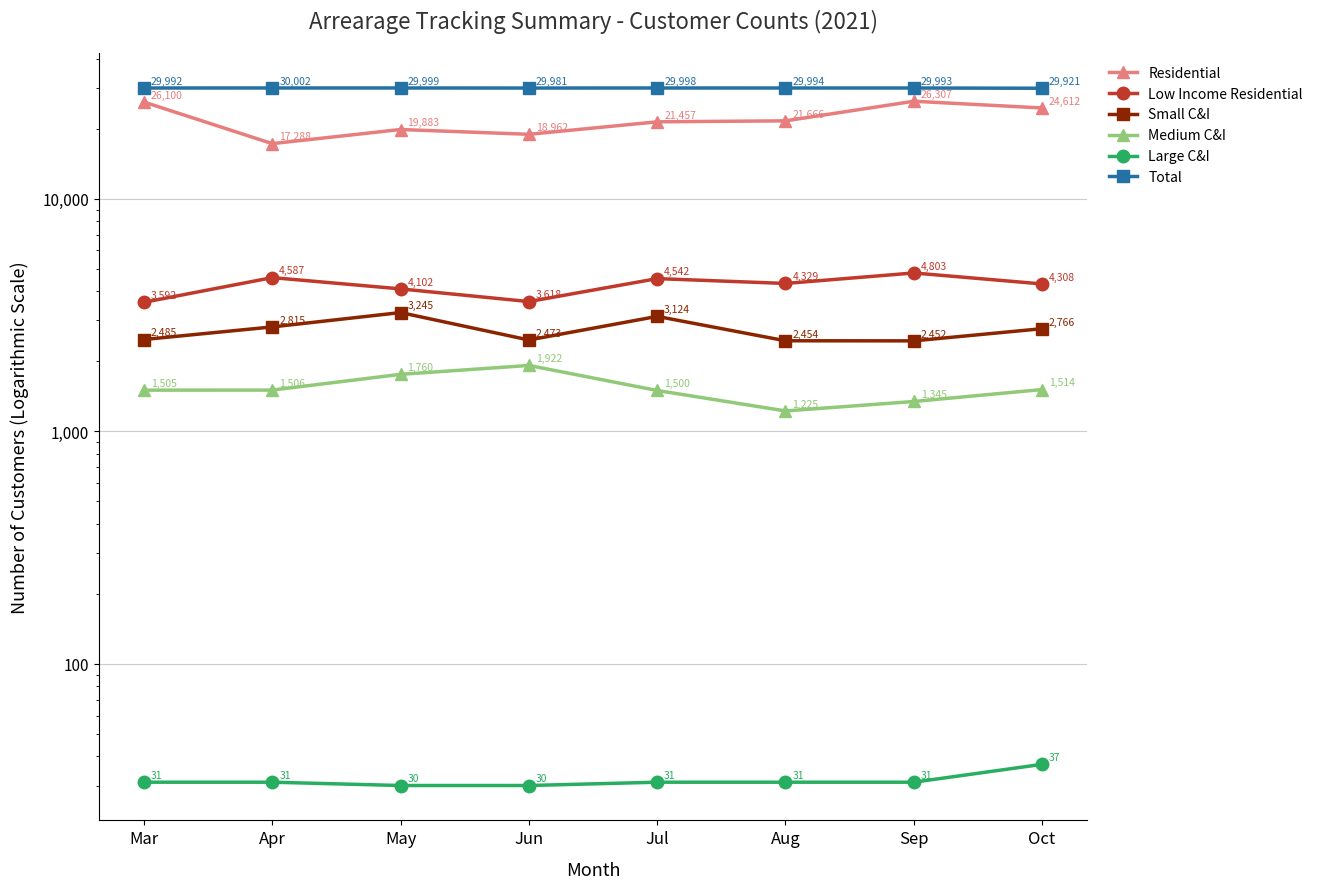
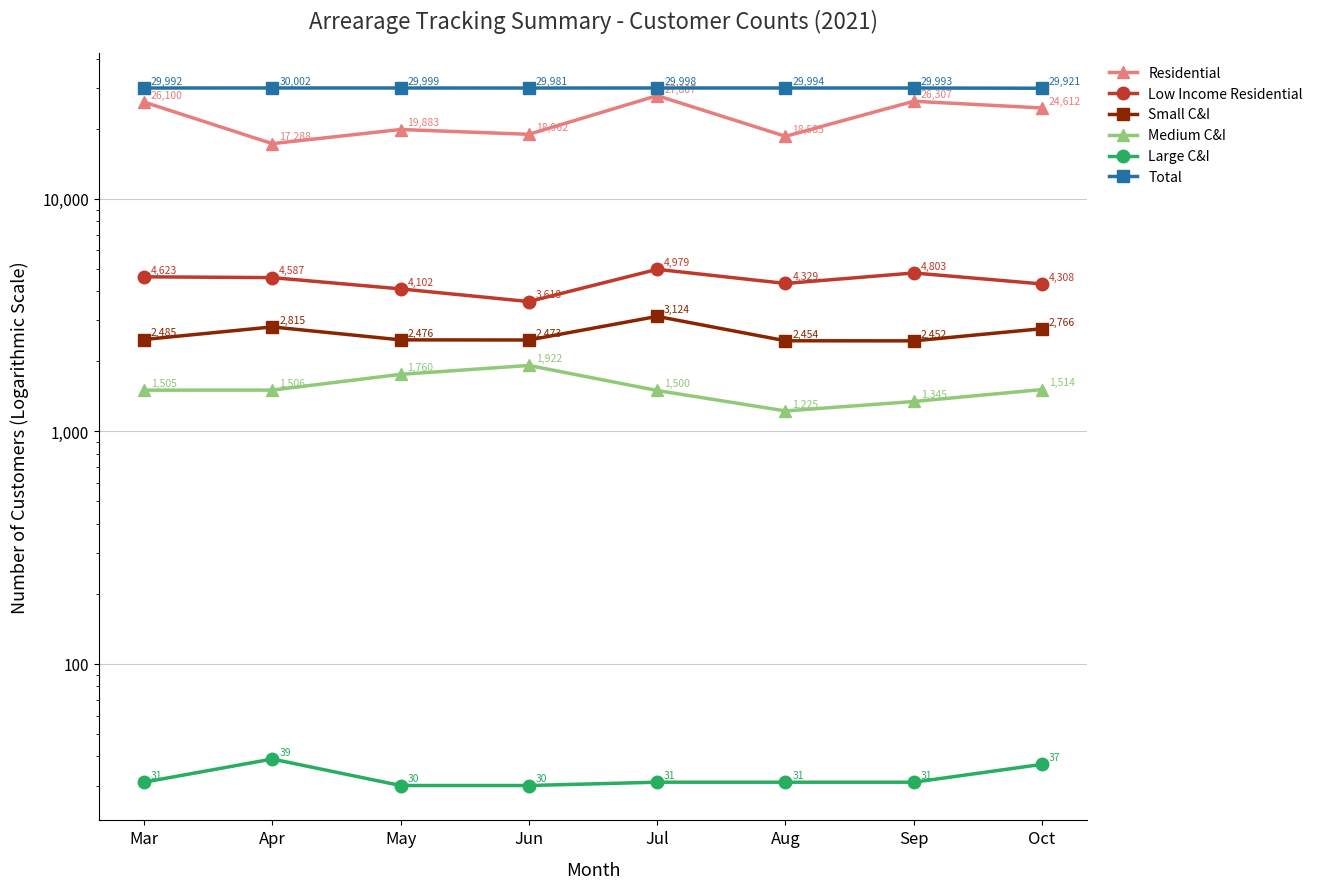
  {
    "Residential": {
      "Mar": "26,100",
      "Apr": "17,288",
      "May": "19,883",
      "Jun": "18,962",
-     "Jul": "21,457",
-     "Aug": "21,666",
+     "Jul": "27,807",
+     "Aug": "18,585",
      "Sep": "26,307",
      "Oct": "24,612"
    },
    "Low Income Residential": {
-     "Mar": "3,592",
+     "Mar": "4,623",
      "Apr": "4,587",
      "May": "4,102",
      "Jun": "3,618",
-     "Jul": "4,542",
+     "Jul": "4,979",
      "Aug": "4,329",
      "Sep": "4,803",
      "Oct": "4,308"
    },
    "Small C&I": {
      "Mar": "2,485",
      "Apr": "2,815",
-     "May": "3,245",
+     "May": "2,476",
      "Jun": "2,473",
      "Jul": "3,124",
      "Aug": "2,454",
      "Sep": "2,452",
      "Oct": "2,766"
    },
    "Medium C&I": {
      "Mar": "1,505",
      "Apr": "1,506",
      "May": "1,760",
      "Jun": "1,922",
      "Jul": "1,500",
      "Aug": "1,225",
      "Sep": "1,345",
      "Oct": "1,514"
    },
    "Large C&I": {
      "Mar": "31",
-     "Apr": "31",
+     "Apr": "39",
      "May": "30",
      "Jun": "30",
      "Jul": "31",
      "Aug": "31",
      "Sep": "31",
      "Oct": "37"
    },
    "Total": {
      "Mar": "29,992",
      "Apr": "30,002",
      "May": "29,999",
      "Jun": "29,981",
      "Jul": "29,998",
      "Aug": "29,994",
      "Sep": "29,993",
      "Oct": "29,921"
    }
  }
